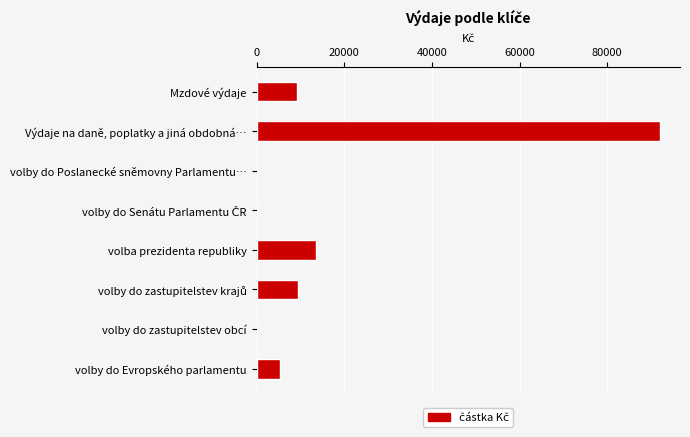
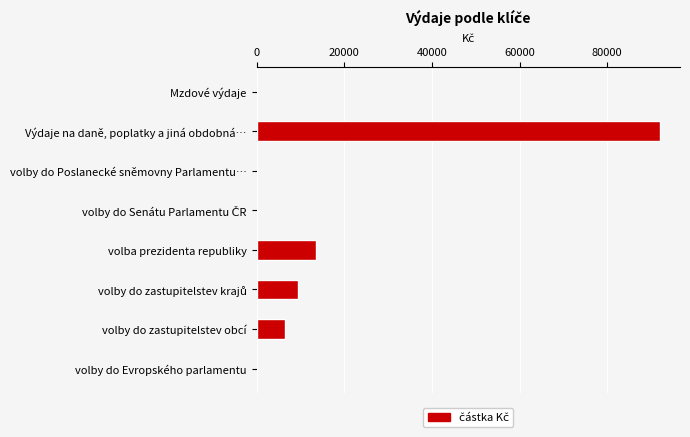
  {
-   "Mzdové výdaje": 9000,
+   "Mzdové výdaje": 0,
    "Výdaje na daně, poplatky a jiná obdobná…": 92000,
    "volby do Poslanecké sněmovny Parlamentu…": 0,
    "volby do Senátu Parlamentu ČR": 0,
    "volba prezidenta republiky": 13000,
    "volby do zastupitelstev krajů": 9000,
-   "volby do zastupitelstev obcí": 0,
-   "volby do Evropského parlamentu": 5000
+   "volby do zastupitelstev obcí": 7000,
+   "volby do Evropského parlamentu": 0
  }
